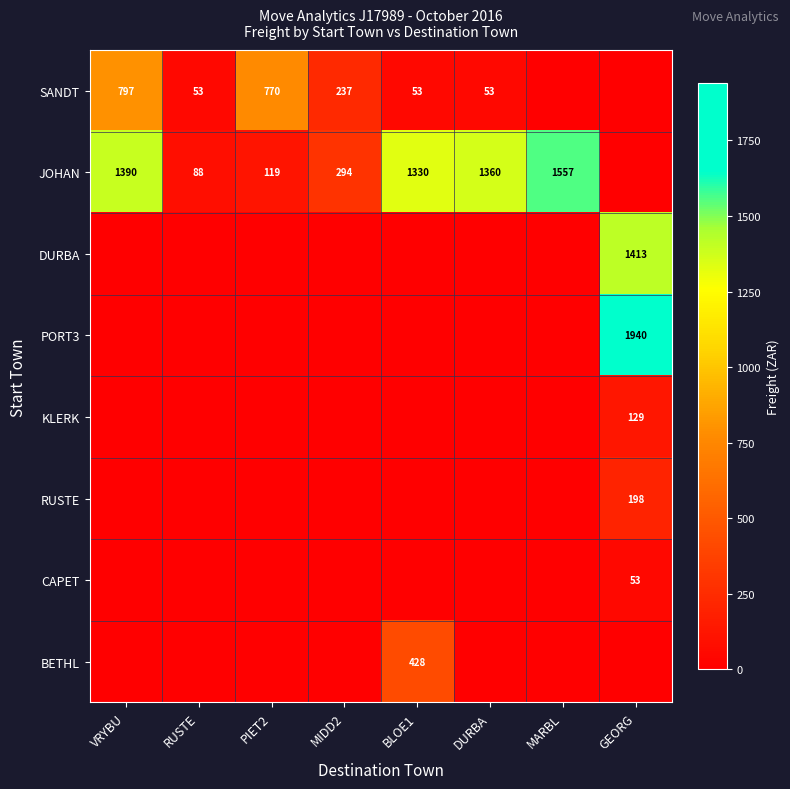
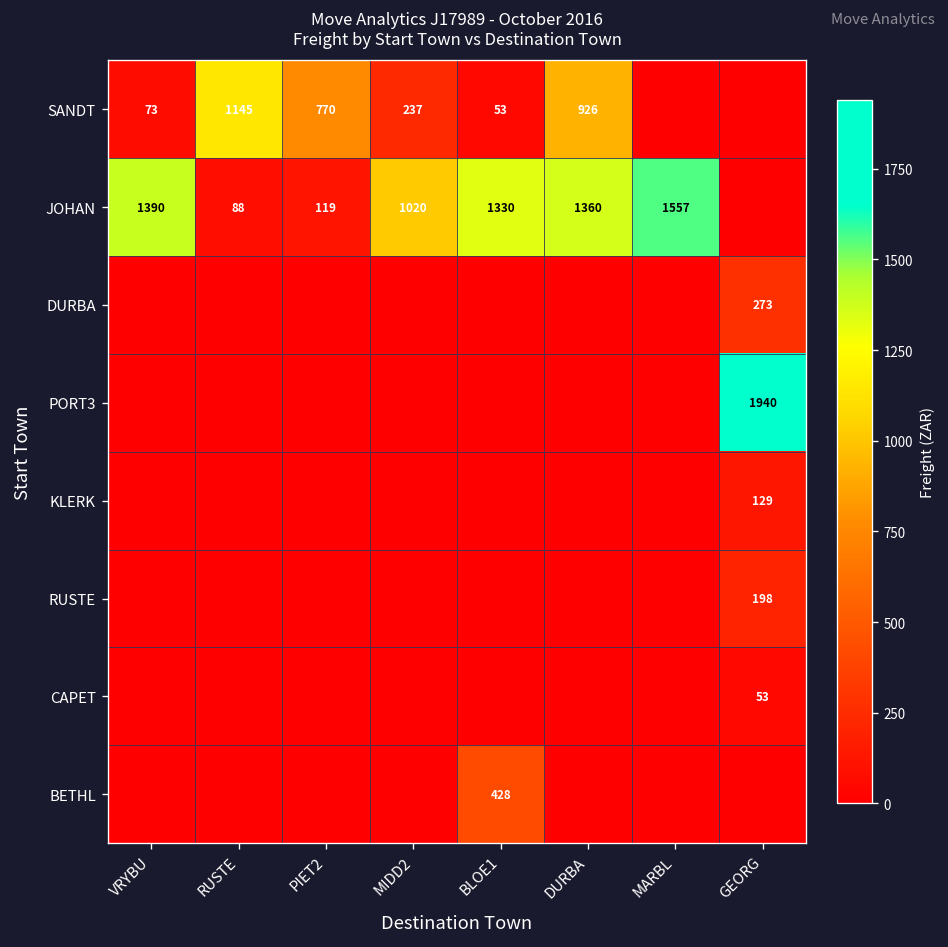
  {
    "SANDT": {
-     "VRYBU": 797,
-     "RUSTE": 53,
+     "VRYBU": 73,
+     "RUSTE": 1145,
      "PIET2": 770,
      "MIDD2": 237,
      "BLOE1": 53,
-     "DURBA": 53
+     "DURBA": 926
    },
    "JOHAN": {
      "VRYBU": 1390,
      "RUSTE": 88,
      "PIET2": 119,
-     "MIDD2": 294,
+     "MIDD2": 1020,
      "BLOE1": 1330,
      "DURBA": 1360,
      "MARBL": 1557
    },
    "DURBA": {
-     "GEORG": 1413
+     "GEORG": 273
    },
    "PORT3": {
      "GEORG": 1940
    },
    "KLERK": {
      "GEORG": 129
    },
    "RUSTE": {
      "GEORG": 198
    },
    "CAPET": {
      "GEORG": 53
    },
    "BETHL": {
      "BLOE1": 428
    }
  }
